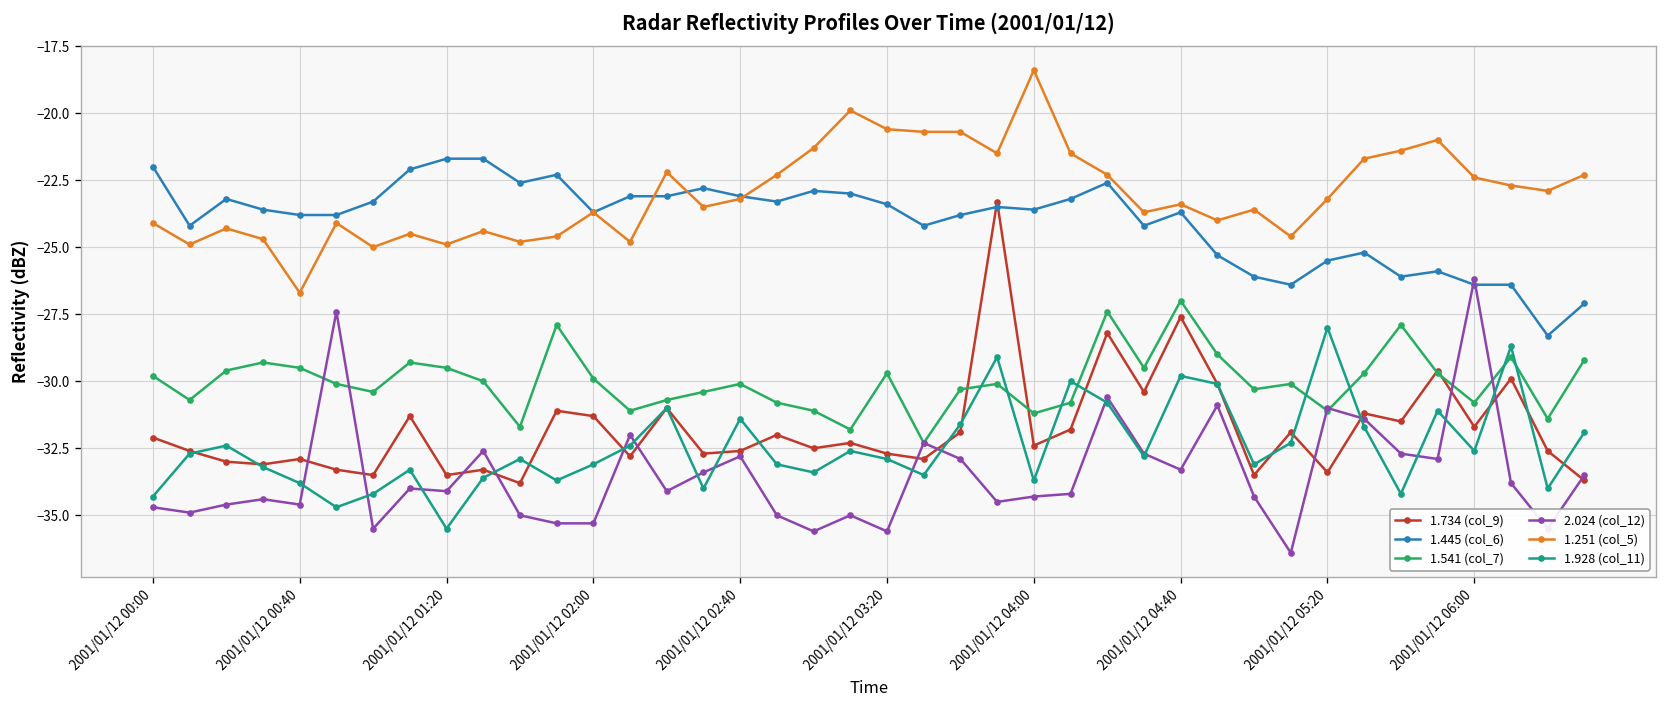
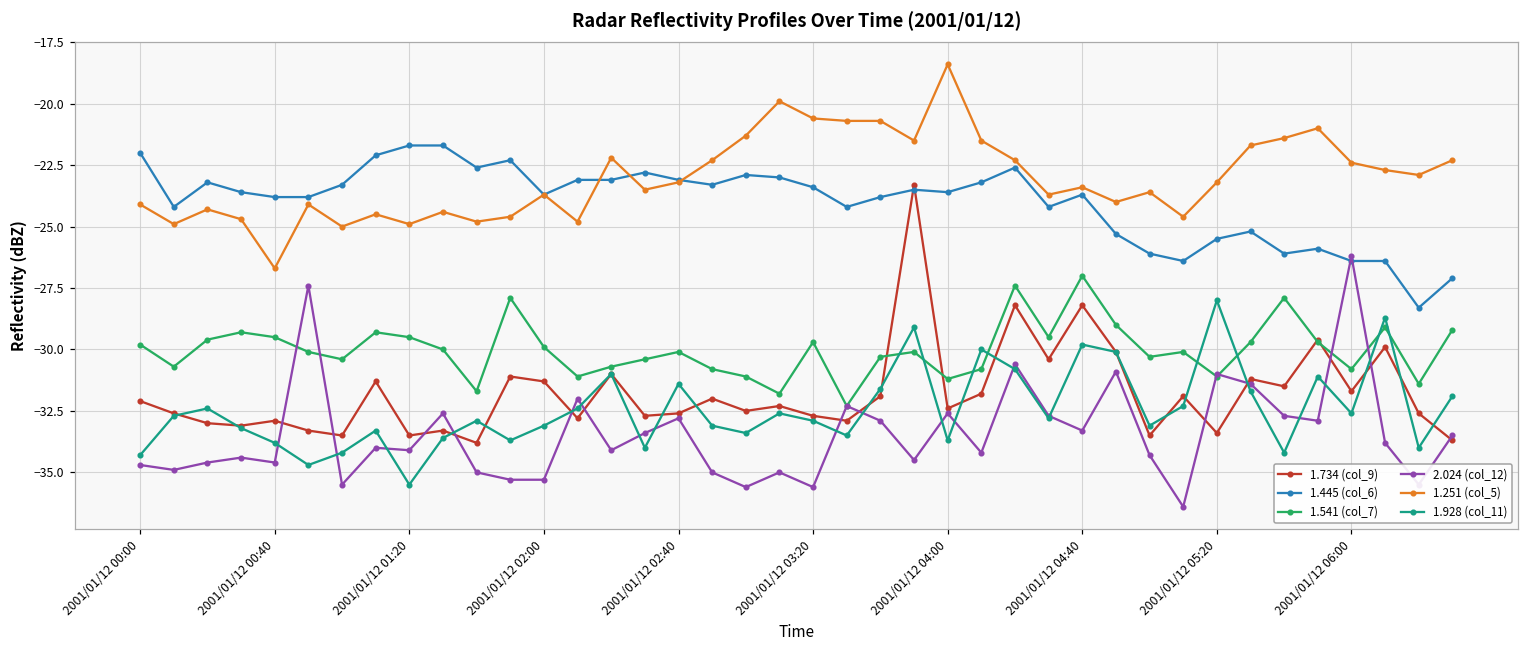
  {
    "1.734 (col_9)": {
      "2001/01/12 00:00": -32.1,
      "2001/01/12 00:40": -32.9,
      "2001/01/12 01:20": -33.5,
      "2001/01/12 02:00": -31.3,
      "2001/01/12 02:40": -32.6,
      "2001/01/12 03:20": -32.7,
      "2001/01/12 04:00": -32.4,
-     "2001/01/12 04:40": -27.6,
+     "2001/01/12 04:40": -28.2,
      "2001/01/12 05:20": -33.4,
      "2001/01/12 06:00": -31.7
    },
    "1.445 (col_6)": {
      "2001/01/12 00:00": -22.0,
      "2001/01/12 00:40": -23.8,
      "2001/01/12 01:20": -21.7,
      "2001/01/12 03:20": -23.4,
      "2001/01/12 04:00": -23.6,
      "2001/01/12 04:40": -23.7,
      "2001/01/12 05:20": -25.5,
      "2001/01/12 06:00": -26.4
    },
    "2.024 (col_12)": {
      "2001/01/12 00:00": -34.7,
      "2001/01/12 00:40": -34.6,
      "2001/01/12 01:20": -34.1,
      "2001/01/12 02:00": -35.3,
      "2001/01/12 02:40": -32.8,
      "2001/01/12 03:20": -35.6,
-     "2001/01/12 04:00": -34.3,
+     "2001/01/12 04:00": -32.6,
      "2001/01/12 04:40": -33.3,
      "2001/01/12 06:00": -26.2
    },
    "1.251 (col_5)": {
      "2001/01/12 00:00": -24.1,
      "2001/01/12 00:40": -26.7,
      "2001/01/12 01:20": -24.9,
      "2001/01/12 03:20": -20.6,
      "2001/01/12 04:00": -18.4,
      "2001/01/12 04:40": -23.4,
      "2001/01/12 05:20": -23.2,
      "2001/01/12 06:00": -22.4
    }
  }
